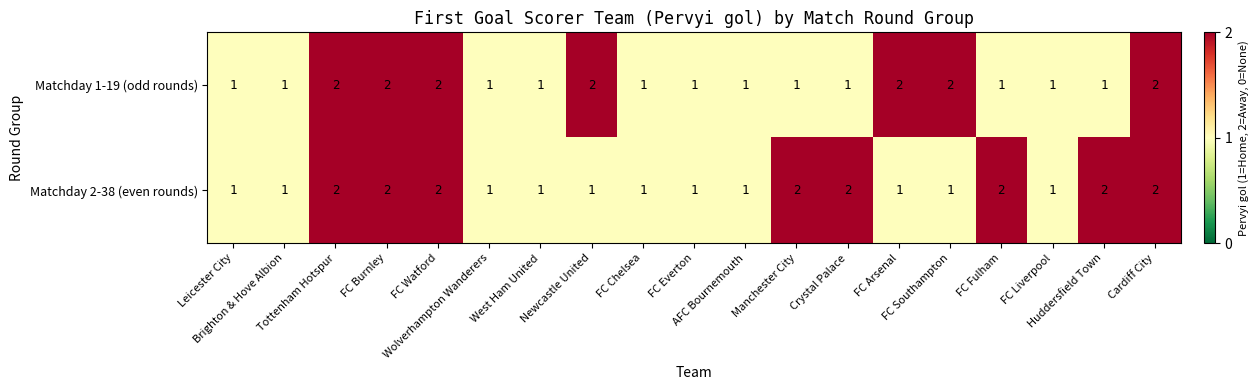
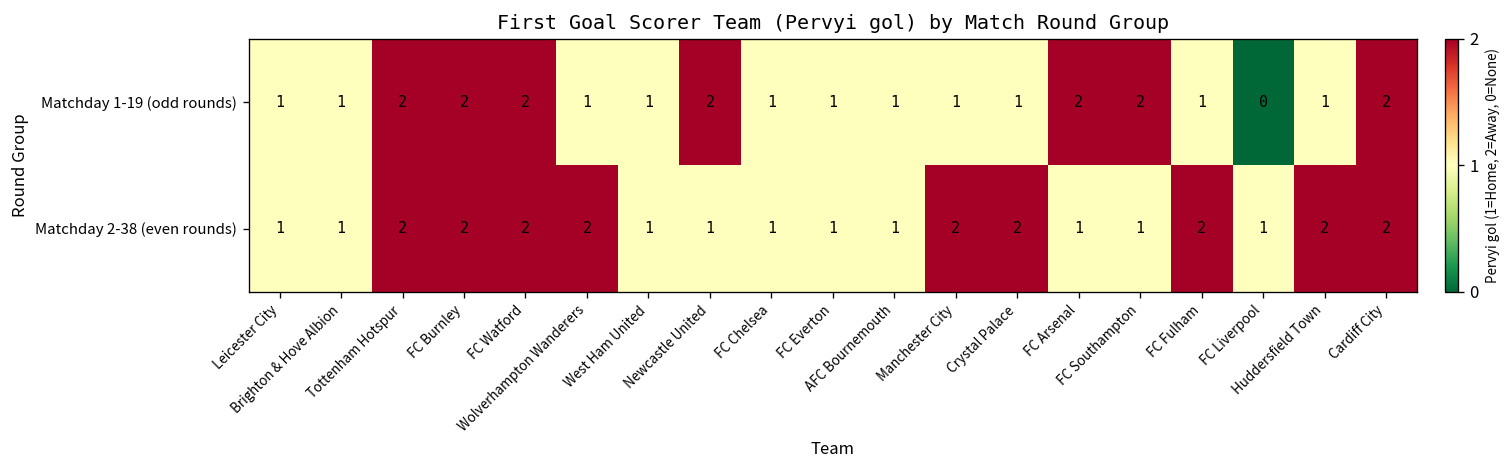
  {
    "Matchday 1-19 (odd rounds)": {
      "Leicester City": 1,
      "Brighton & Hove Albion": 1,
      "Tottenham Hotspur": 2,
      "FC Burnley": 2,
      "FC Watford": 2,
      "Wolverhampton Wanderers": 1,
      "West Ham United": 1,
      "Newcastle United": 2,
      "FC Chelsea": 1,
      "FC Everton": 1,
      "AFC Bournemouth": 1,
      "Manchester City": 1,
      "Crystal Palace": 1,
      "FC Arsenal": 2,
      "FC Southampton": 2,
      "FC Fulham": 1,
-     "FC Liverpool": 1,
+     "FC Liverpool": 0,
      "Huddersfield Town": 1,
      "Cardiff City": 2
    },
    "Matchday 2-38 (even rounds)": {
      "Leicester City": 1,
      "Brighton & Hove Albion": 1,
      "Tottenham Hotspur": 2,
      "FC Burnley": 2,
      "FC Watford": 2,
-     "Wolverhampton Wanderers": 1,
+     "Wolverhampton Wanderers": 2,
      "West Ham United": 1,
      "Newcastle United": 1,
      "FC Chelsea": 1,
      "FC Everton": 1,
      "AFC Bournemouth": 1,
      "Manchester City": 2,
      "Crystal Palace": 2,
      "FC Arsenal": 1,
      "FC Southampton": 1,
      "FC Fulham": 2,
      "FC Liverpool": 1,
      "Huddersfield Town": 2,
      "Cardiff City": 2
    }
  }
